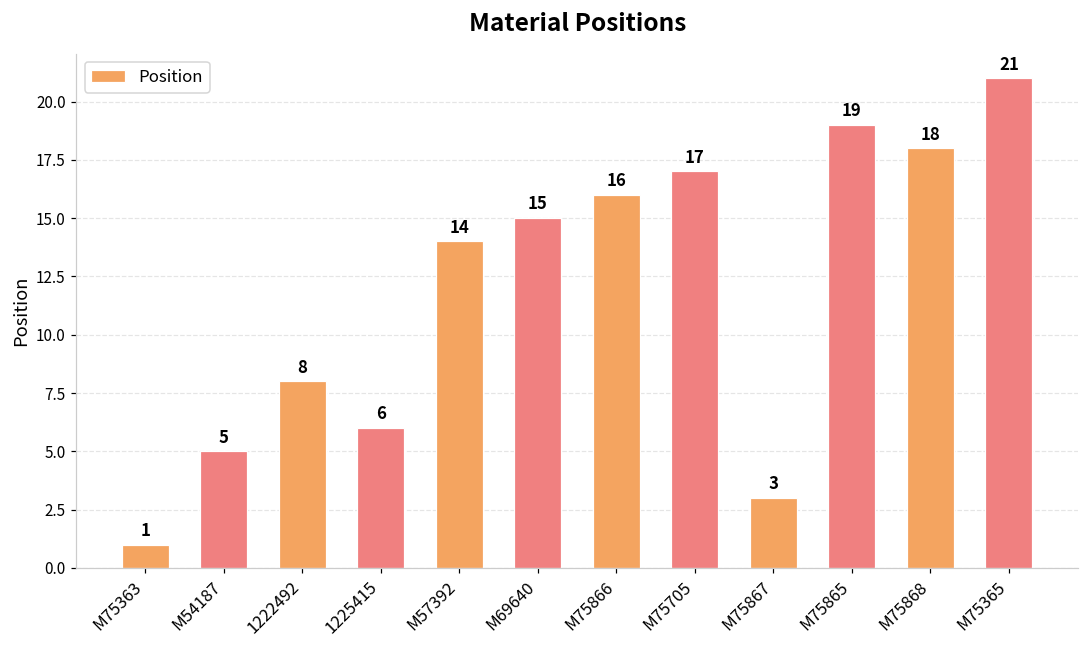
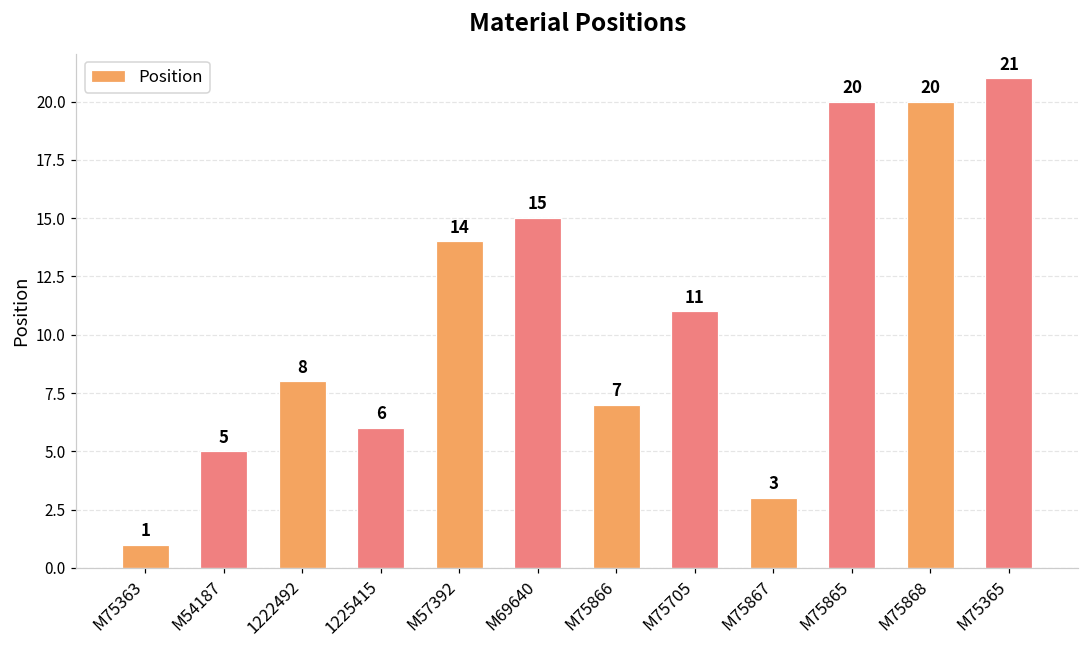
  {
    "M75363": 1,
    "M54187": 5,
    "1222492": 8,
    "1225415": 6,
    "M57392": 14,
    "M69640": 15,
-   "M75866": 16,
-   "M75705": 17,
+   "M75866": 7,
+   "M75705": 11,
    "M75867": 3,
-   "M75865": 19,
-   "M75868": 18,
+   "M75865": 20,
+   "M75868": 20,
    "M75365": 21
  }
